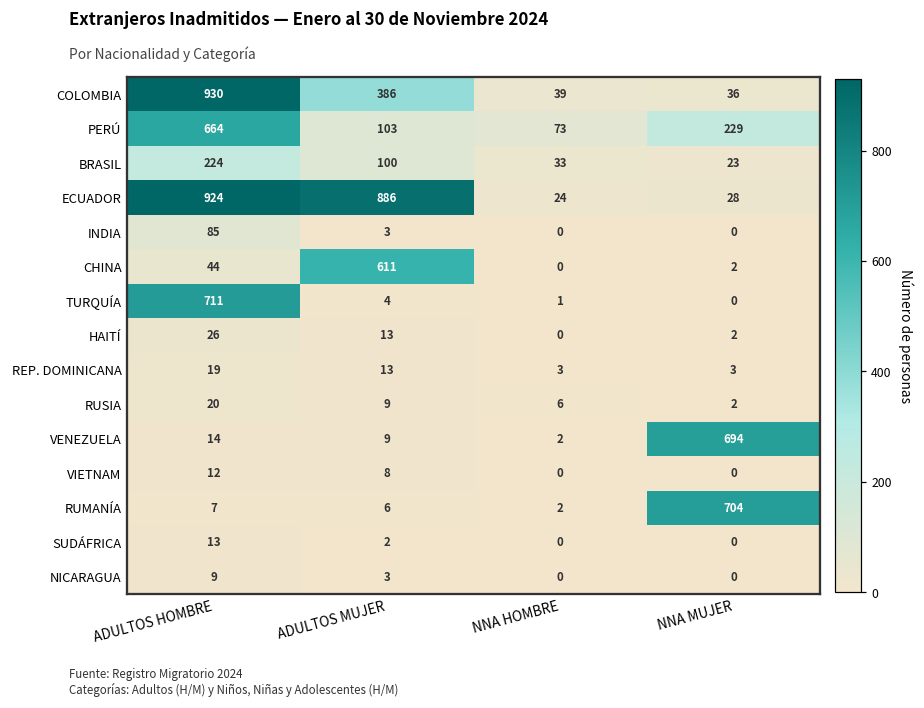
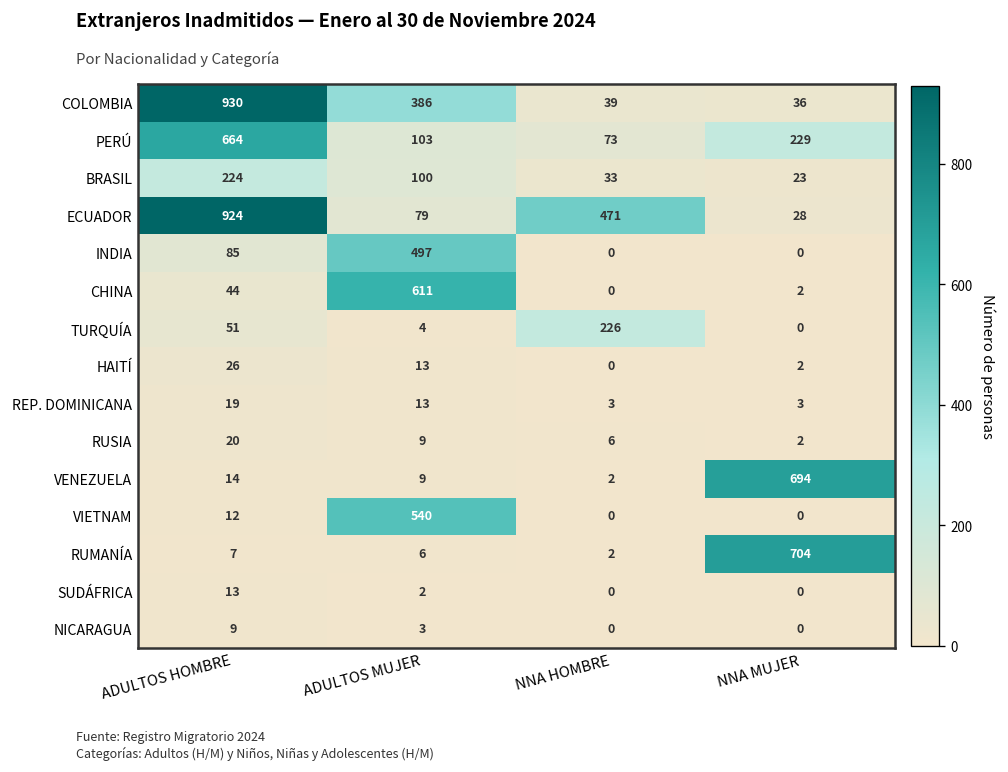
  {
    "COLOMBIA": {
      "ADULTOS HOMBRE": 930,
      "ADULTOS MUJER": 386,
      "NNA HOMBRE": 39,
      "NNA MUJER": 36
    },
    "PERÚ": {
      "ADULTOS HOMBRE": 664,
      "ADULTOS MUJER": 103,
      "NNA HOMBRE": 73,
      "NNA MUJER": 229
    },
    "BRASIL": {
      "ADULTOS HOMBRE": 224,
      "ADULTOS MUJER": 100,
      "NNA HOMBRE": 33,
      "NNA MUJER": 23
    },
    "ECUADOR": {
      "ADULTOS HOMBRE": 924,
-     "ADULTOS MUJER": 886,
-     "NNA HOMBRE": 24,
+     "ADULTOS MUJER": 79,
+     "NNA HOMBRE": 471,
      "NNA MUJER": 28
    },
    "INDIA": {
      "ADULTOS HOMBRE": 85,
-     "ADULTOS MUJER": 3,
+     "ADULTOS MUJER": 497,
      "NNA HOMBRE": 0,
      "NNA MUJER": 0
    },
    "CHINA": {
      "ADULTOS HOMBRE": 44,
      "ADULTOS MUJER": 611,
      "NNA HOMBRE": 0,
      "NNA MUJER": 2
    },
    "TURQUÍA": {
-     "ADULTOS HOMBRE": 711,
+     "ADULTOS HOMBRE": 51,
      "ADULTOS MUJER": 4,
-     "NNA HOMBRE": 1,
+     "NNA HOMBRE": 226,
      "NNA MUJER": 0
    },
    "HAITÍ": {
      "ADULTOS HOMBRE": 26,
      "ADULTOS MUJER": 13,
      "NNA HOMBRE": 0,
      "NNA MUJER": 2
    },
    "REP. DOMINICANA": {
      "ADULTOS HOMBRE": 19,
      "ADULTOS MUJER": 13,
      "NNA HOMBRE": 3,
      "NNA MUJER": 3
    },
    "RUSIA": {
      "ADULTOS HOMBRE": 20,
      "ADULTOS MUJER": 9,
      "NNA HOMBRE": 6,
      "NNA MUJER": 2
    },
    "VENEZUELA": {
      "ADULTOS HOMBRE": 14,
      "ADULTOS MUJER": 9,
      "NNA HOMBRE": 2,
      "NNA MUJER": 694
    },
    "VIETNAM": {
      "ADULTOS HOMBRE": 12,
-     "ADULTOS MUJER": 8,
+     "ADULTOS MUJER": 540,
      "NNA HOMBRE": 0,
      "NNA MUJER": 0
    },
    "RUMANÍA": {
      "ADULTOS HOMBRE": 7,
      "ADULTOS MUJER": 6,
      "NNA HOMBRE": 2,
      "NNA MUJER": 704
    },
    "SUDÁFRICA": {
      "ADULTOS HOMBRE": 13,
      "ADULTOS MUJER": 2,
      "NNA HOMBRE": 0,
      "NNA MUJER": 0
    },
    "NICARAGUA": {
      "ADULTOS HOMBRE": 9,
      "ADULTOS MUJER": 3,
      "NNA HOMBRE": 0,
      "NNA MUJER": 0
    }
  }
